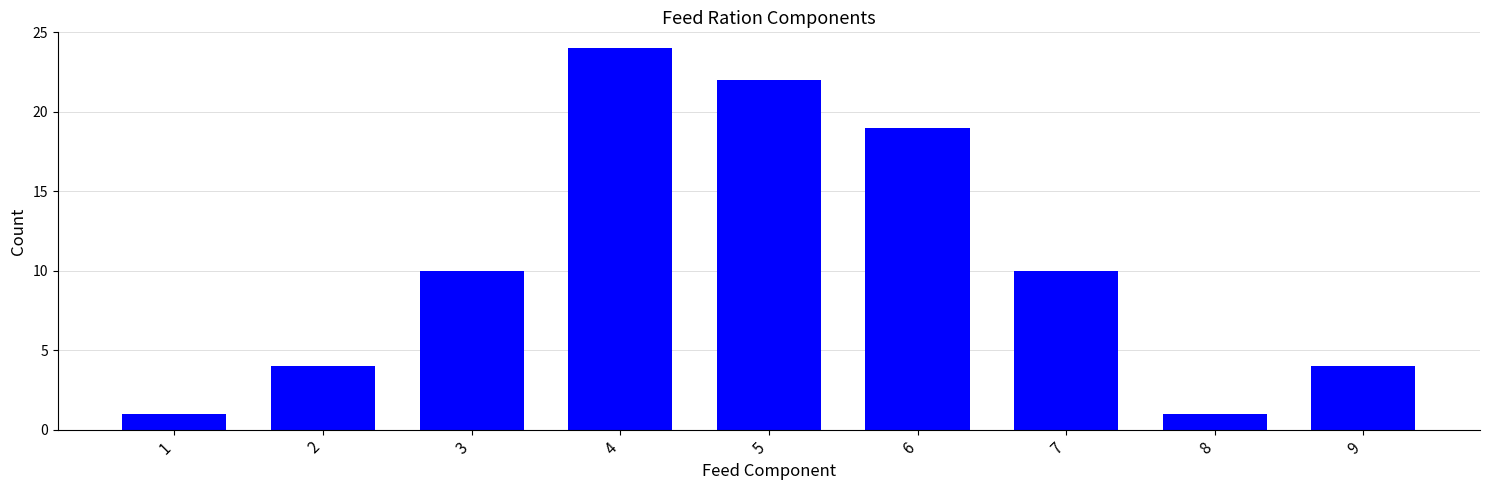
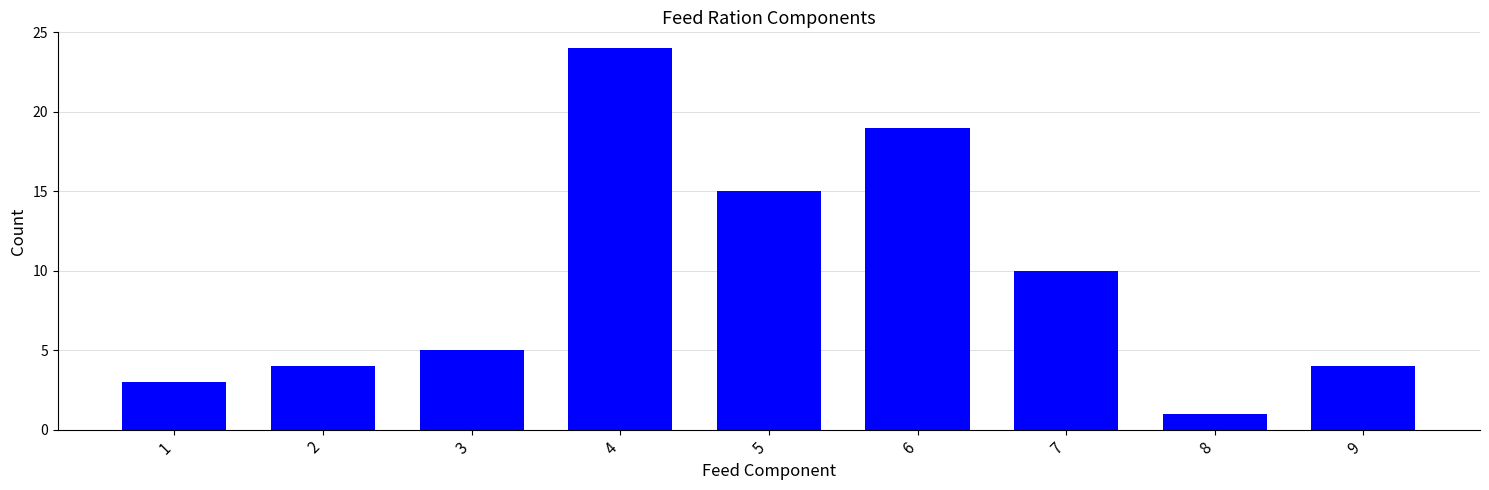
  {
-   "1": 1,
+   "1": 3,
    "2": 4,
-   "3": 10,
+   "3": 5,
    "4": 24,
-   "5": 22,
+   "5": 15,
    "6": 19,
    "7": 10,
    "8": 1,
    "9": 4
  }
